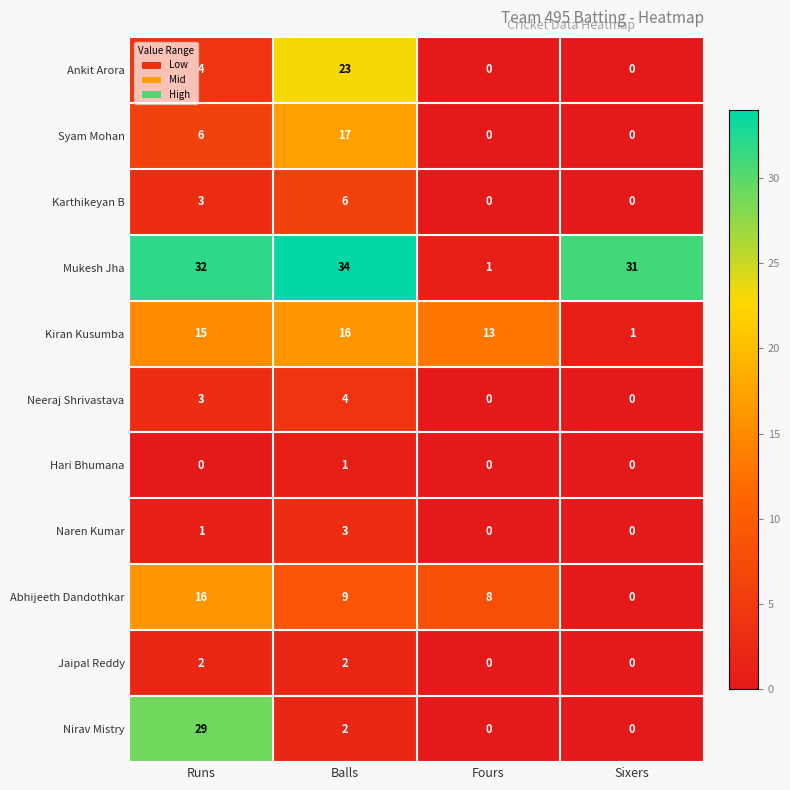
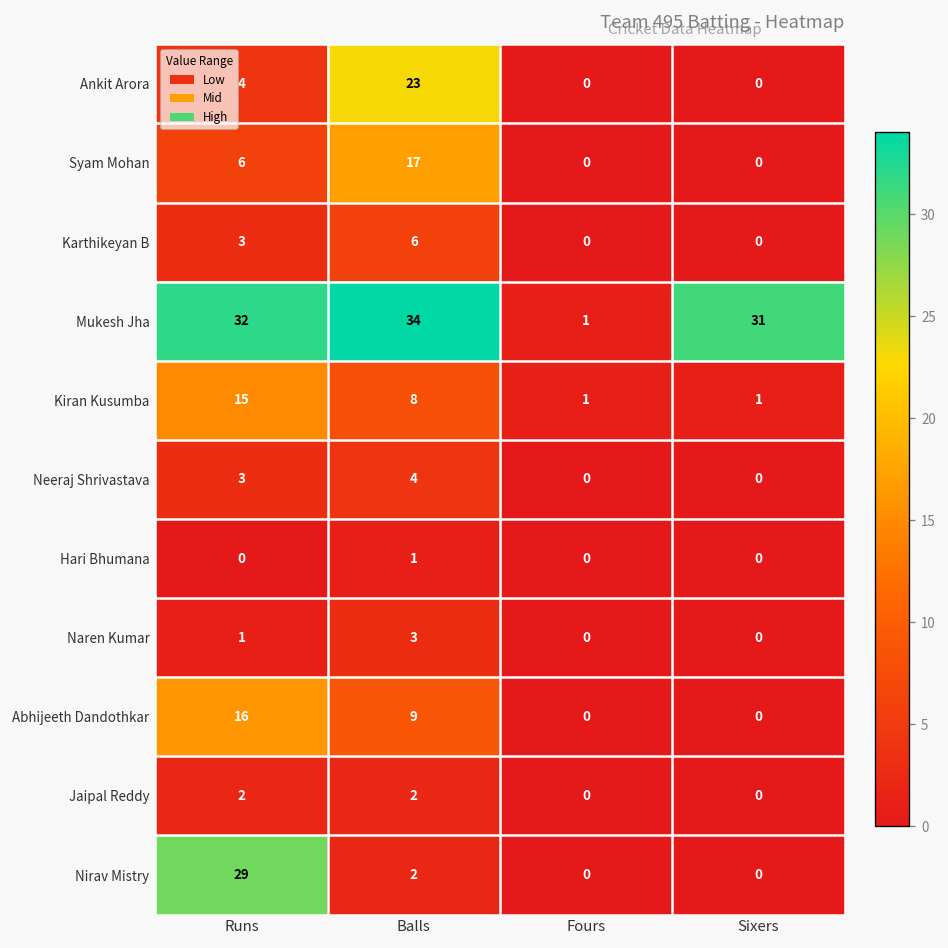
  {
    "Ankit Arora": {
      "Balls": 23,
      "Fours": 0,
      "Sixers": 0
    },
    "Syam Mohan": {
      "Runs": 6,
      "Balls": 17,
      "Fours": 0,
      "Sixers": 0
    },
    "Karthikeyan B": {
      "Runs": 3,
      "Balls": 6,
      "Fours": 0,
      "Sixers": 0
    },
    "Mukesh Jha": {
      "Runs": 32,
      "Balls": 34,
      "Fours": 1,
      "Sixers": 31
    },
    "Kiran Kusumba": {
      "Runs": 15,
-     "Balls": 16,
-     "Fours": 13,
+     "Balls": 8,
+     "Fours": 1,
      "Sixers": 1
    },
    "Neeraj Shrivastava": {
      "Runs": 3,
      "Balls": 4,
      "Fours": 0,
      "Sixers": 0
    },
    "Hari Bhumana": {
      "Runs": 0,
      "Balls": 1,
      "Fours": 0,
      "Sixers": 0
    },
    "Naren Kumar": {
      "Runs": 1,
      "Balls": 3,
      "Fours": 0,
      "Sixers": 0
    },
    "Abhijeeth Dandothkar": {
      "Runs": 16,
      "Balls": 9,
-     "Fours": 8,
+     "Fours": 0,
      "Sixers": 0
    },
    "Jaipal Reddy": {
      "Runs": 2,
      "Balls": 2,
      "Fours": 0,
      "Sixers": 0
    },
    "Nirav Mistry": {
      "Runs": 29,
      "Balls": 2,
      "Fours": 0,
      "Sixers": 0
    }
  }
